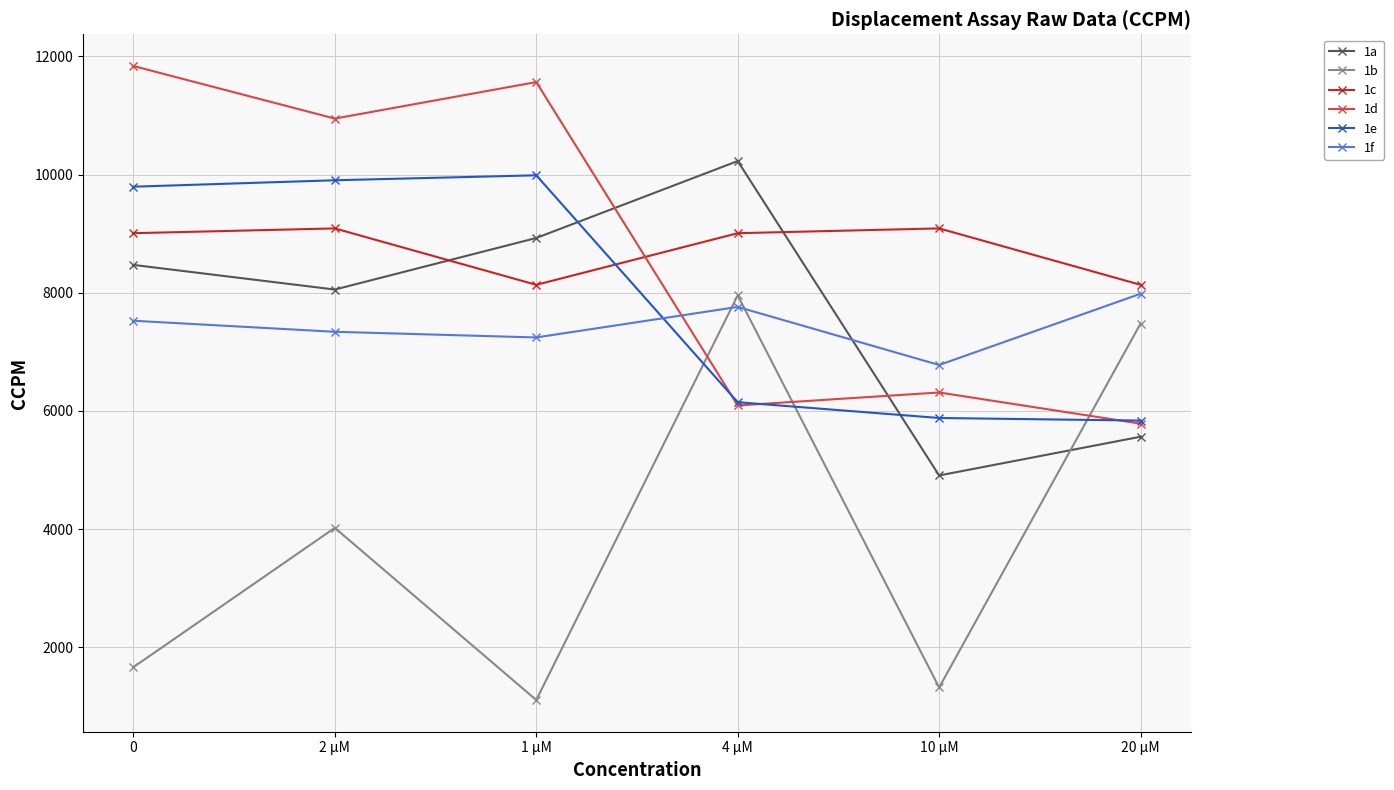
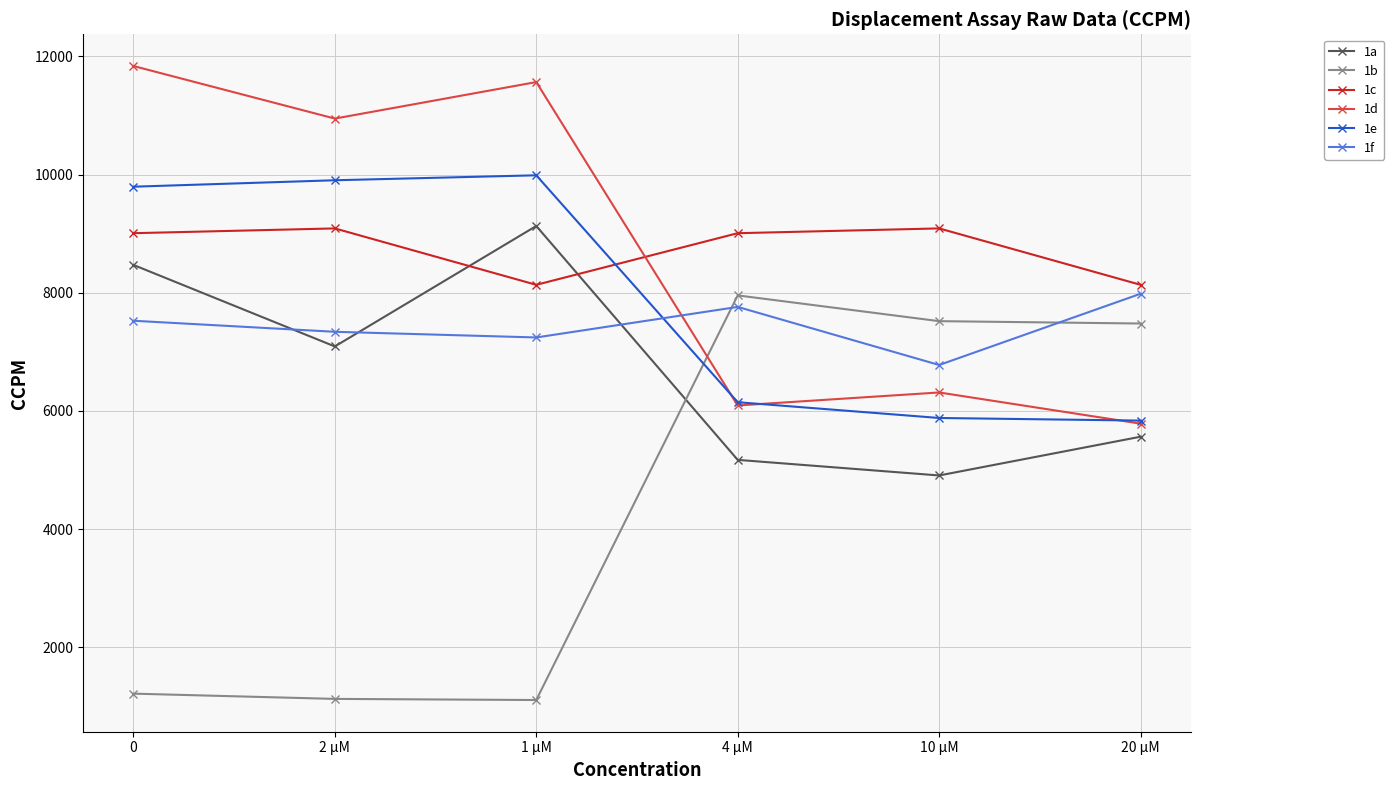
  {
    "1a": {
      "0": 8500,
-     "2 µM": 8100,
-     "1 µM": 8900,
-     "4 µM": 10200,
+     "2 µM": 7100,
+     "1 µM": 9100,
+     "4 µM": 5200,
      "10 µM": 4900,
      "20 µM": 5600
    },
    "1b": {
-     "0": 1700,
-     "2 µM": 4000,
+     "0": 1200,
+     "2 µM": 1100,
      "1 µM": 1100,
      "4 µM": 8000,
-     "10 µM": 1300,
+     "10 µM": 7500,
      "20 µM": 7500
    },
    "1e": {
      "0": 9800,
      "2 µM": 9900,
      "1 µM": 10000,
      "4 µM": 6100,
      "10 µM": 5900,
      "20 µM": 5800
    },
    "1f": {
      "0": 7500,
      "2 µM": 7300,
      "1 µM": 7200,
      "4 µM": 7800,
      "10 µM": 6800,
      "20 µM": 8000
    }
  }
